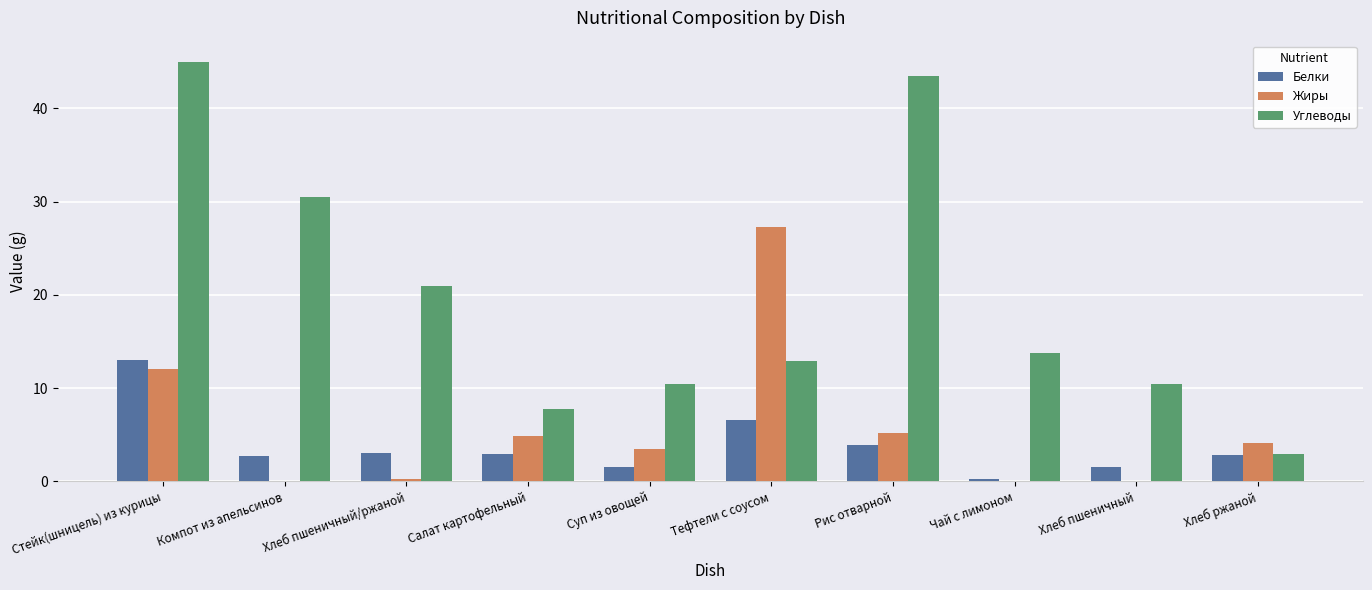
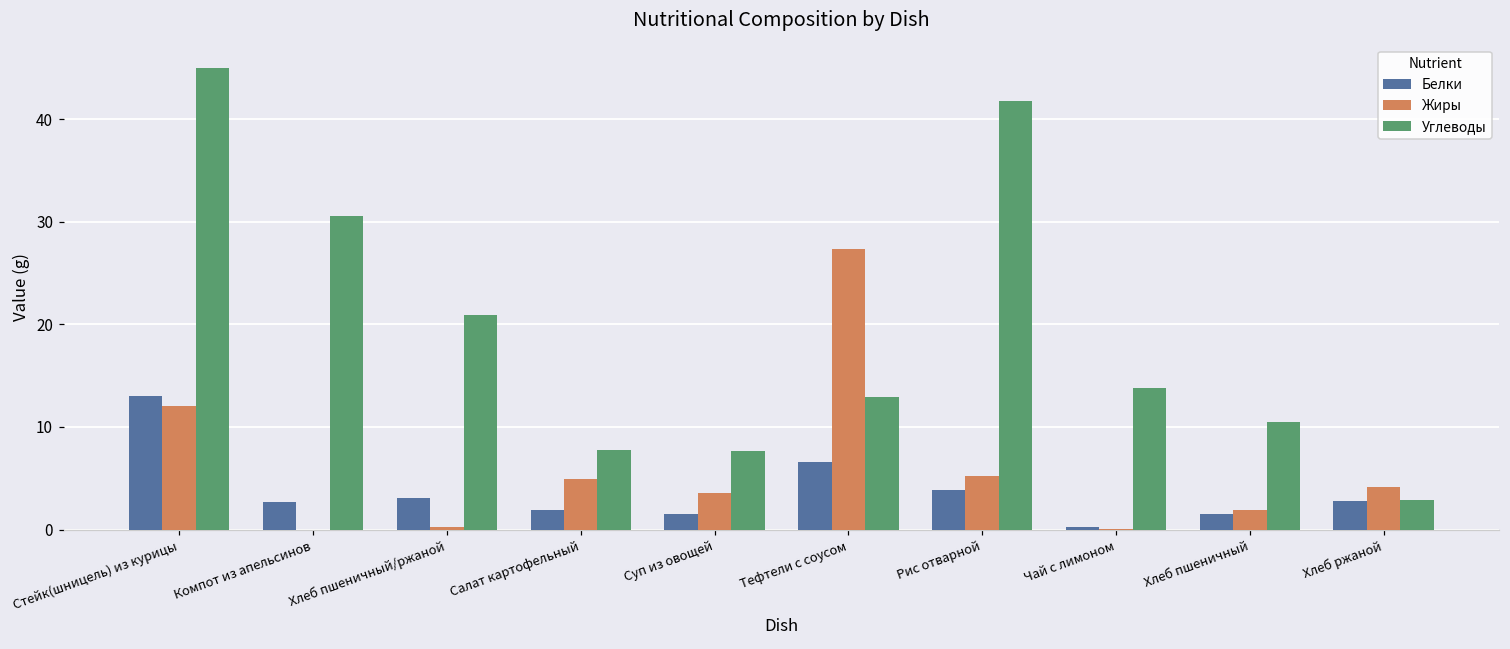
  {
    "Белки": {
      "Стейк(шницель) из курицы": 13,
      "Компот из апельсинов": 3,
      "Хлеб пшеничный/ржаной": 3,
-     "Салат картофельный": 3,
+     "Салат картофельный": 2,
      "Суп из овощей": 2,
      "Тефтели с соусом": 7,
      "Рис отварной": 4,
      "Хлеб пшеничный": 2,
      "Хлеб ржаной": 3
    },
    "Жиры": {
      "Стейк(шницель) из курицы": 12,
      "Компот из апельсинов": 0,
      "Салат картофельный": 5,
      "Суп из овощей": 4,
      "Тефтели с соусом": 27,
      "Рис отварной": 5,
-     "Хлеб пшеничный": 0,
+     "Хлеб пшеничный": 2,
      "Хлеб ржаной": 4
    },
    "Углеводы": {
      "Стейк(шницель) из курицы": 45,
      "Компот из апельсинов": 31,
      "Хлеб пшеничный/ржаной": 21,
      "Салат картофельный": 8,
-     "Суп из овощей": 10,
+     "Суп из овощей": 8,
      "Тефтели с соусом": 13,
-     "Рис отварной": 43,
+     "Рис отварной": 42,
      "Чай с лимоном": 14,
      "Хлеб пшеничный": 10,
      "Хлеб ржаной": 3
    }
  }
